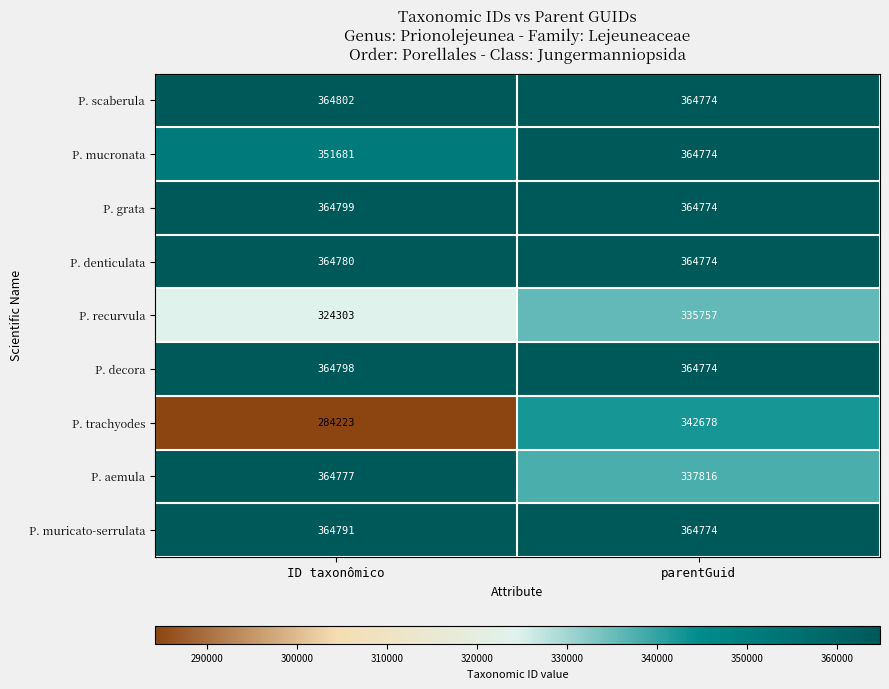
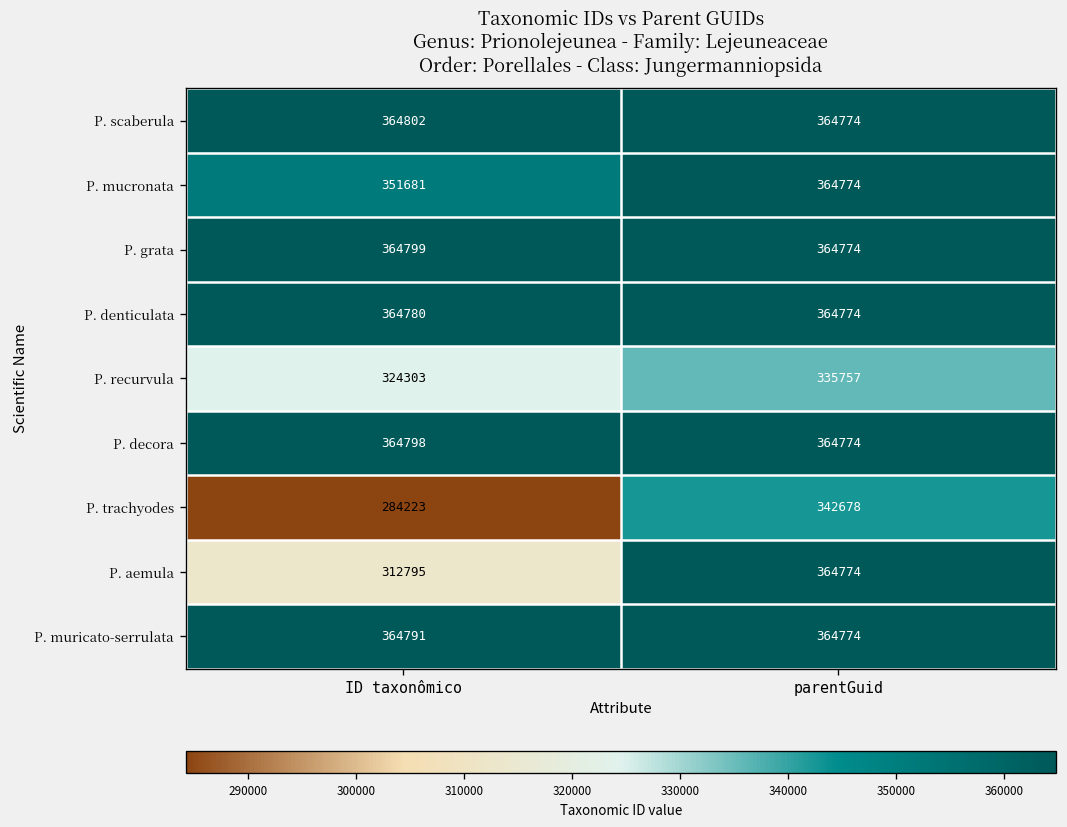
  {
    "P. scaberula": {
      "ID taxonômico": 364802,
      "parentGuid": 364774
    },
    "P. mucronata": {
      "ID taxonômico": 351681,
      "parentGuid": 364774
    },
    "P. grata": {
      "ID taxonômico": 364799,
      "parentGuid": 364774
    },
    "P. denticulata": {
      "ID taxonômico": 364780,
      "parentGuid": 364774
    },
    "P. recurvula": {
      "ID taxonômico": 324303,
      "parentGuid": 335757
    },
    "P. decora": {
      "ID taxonômico": 364798,
      "parentGuid": 364774
    },
    "P. trachyodes": {
      "ID taxonômico": 284223,
      "parentGuid": 342678
    },
    "P. aemula": {
-     "ID taxonômico": 364777,
-     "parentGuid": 337816
+     "ID taxonômico": 312795,
+     "parentGuid": 364774
    },
    "P. muricato-serrulata": {
      "ID taxonômico": 364791,
      "parentGuid": 364774
    }
  }
